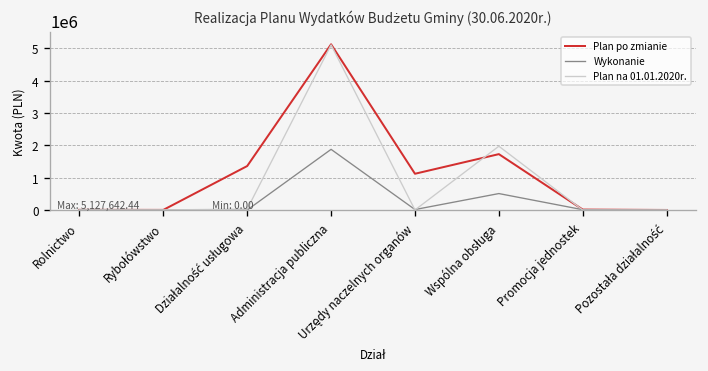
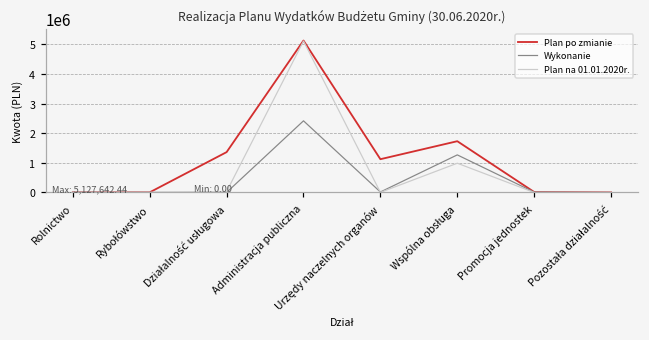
  {
    "Plan po zmianie": {
      "Działalność usługowa": 1400000,
      "Urzędy naczelnych organów": 1100000,
      "Wspólna obsługa": 1700000
    },
    "Wykonanie": {
-     "Administracja publiczna": 1900000,
-     "Wspólna obsługa": 500000
+     "Administracja publiczna": 2400000,
+     "Wspólna obsługa": 1300000
    },
    "Plan na 01.01.2020r.": {
-     "Wspólna obsługa": 2000000
+     "Wspólna obsługa": 1000000
    }
  }
